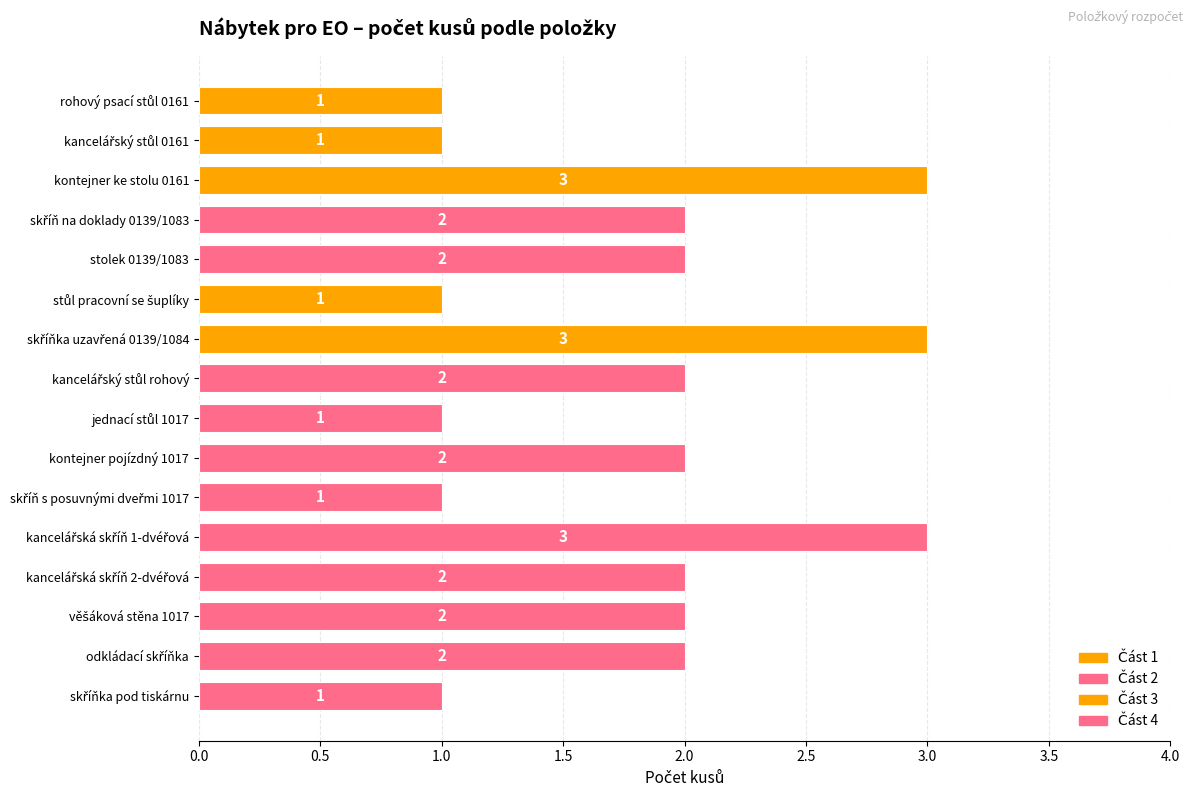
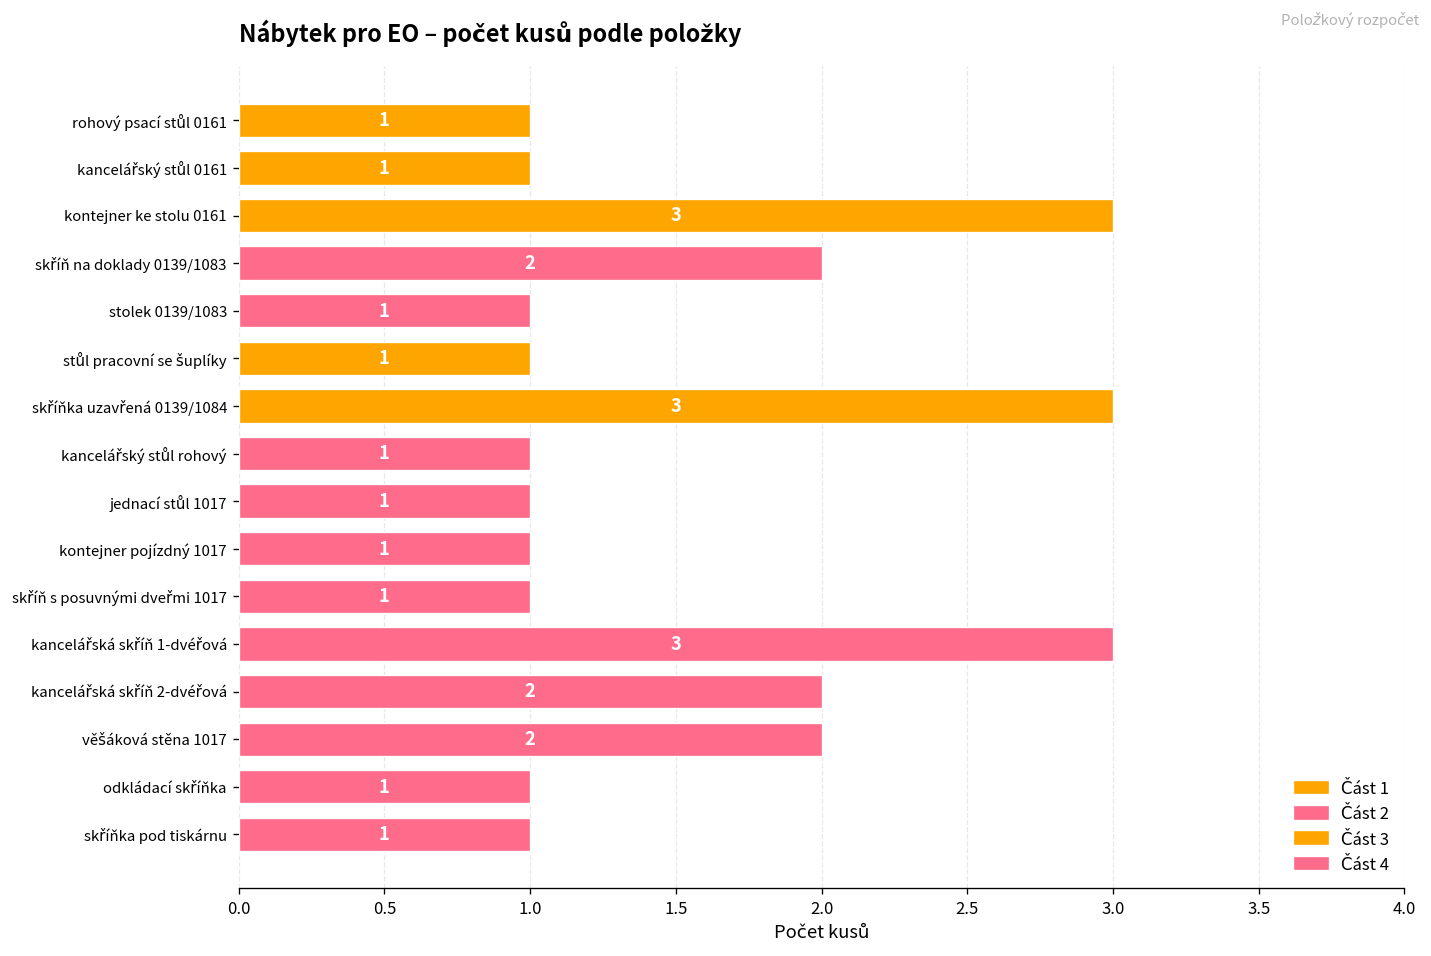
  {
    "rohový psací stůl 0161": 1,
    "kancelářský stůl 0161": 1,
    "kontejner ke stolu 0161": 3,
    "skříň na doklady 0139/1083": 2,
-   "stolek 0139/1083": 2,
+   "stolek 0139/1083": 1,
    "stůl pracovní se šuplíky": 1,
    "skříňka uzavřená 0139/1084": 3,
-   "kancelářský stůl rohový": 2,
+   "kancelářský stůl rohový": 1,
    "jednací stůl 1017": 1,
-   "kontejner pojízdný 1017": 2,
+   "kontejner pojízdný 1017": 1,
    "skříň s posuvnými dveřmi 1017": 1,
    "kancelářská skříň 1-dvéřová": 3,
    "kancelářská skříň 2-dvéřová": 2,
    "věšáková stěna 1017": 2,
-   "odkládací skříňka": 2,
+   "odkládací skříňka": 1,
    "skříňka pod tiskárnu": 1
  }
